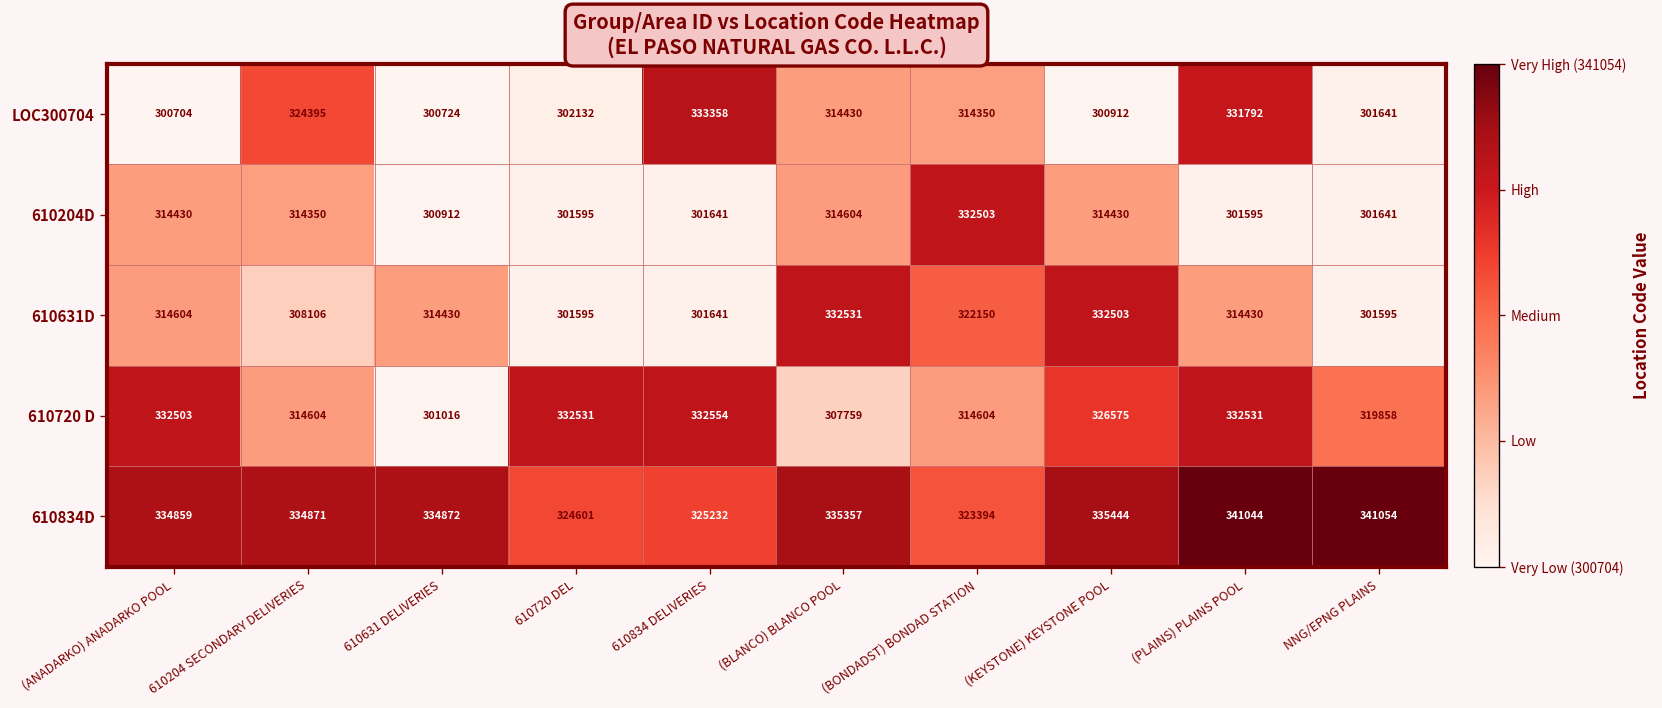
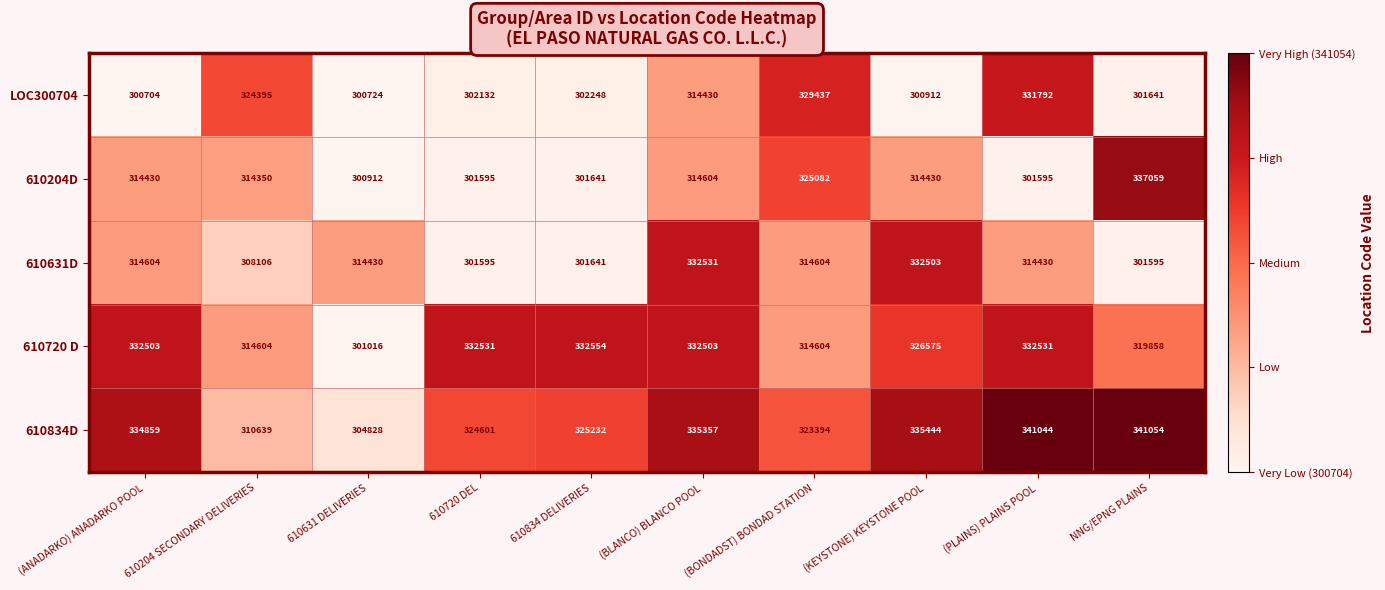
  {
    "LOC300704": {
      "(ANADARKO) ANADARKO POOL": 300704,
      "610204 SECONDARY DELIVERIES": 324395,
      "610631 DELIVERIES": 300724,
      "610720 DEL": 302132,
-     "610834 DELIVERIES": 333358,
+     "610834 DELIVERIES": 302248,
      "(BLANCO) BLANCO POOL": 314430,
-     "(BONDADST) BONDAD STATION": 314350,
+     "(BONDADST) BONDAD STATION": 329437,
      "(KEYSTONE) KEYSTONE POOL": 300912,
      "(PLAINS) PLAINS POOL": 331792,
      "NNG/EPNG PLAINS": 301641
    },
    "610204D": {
      "(ANADARKO) ANADARKO POOL": 314430,
      "610204 SECONDARY DELIVERIES": 314350,
      "610631 DELIVERIES": 300912,
      "610720 DEL": 301595,
      "610834 DELIVERIES": 301641,
      "(BLANCO) BLANCO POOL": 314604,
-     "(BONDADST) BONDAD STATION": 332503,
+     "(BONDADST) BONDAD STATION": 325082,
      "(KEYSTONE) KEYSTONE POOL": 314430,
      "(PLAINS) PLAINS POOL": 301595,
-     "NNG/EPNG PLAINS": 301641
+     "NNG/EPNG PLAINS": 337059
    },
    "610631D": {
      "(ANADARKO) ANADARKO POOL": 314604,
      "610204 SECONDARY DELIVERIES": 308106,
      "610631 DELIVERIES": 314430,
      "610720 DEL": 301595,
      "610834 DELIVERIES": 301641,
      "(BLANCO) BLANCO POOL": 332531,
-     "(BONDADST) BONDAD STATION": 322150,
+     "(BONDADST) BONDAD STATION": 314604,
      "(KEYSTONE) KEYSTONE POOL": 332503,
      "(PLAINS) PLAINS POOL": 314430,
      "NNG/EPNG PLAINS": 301595
    },
    "610720 D": {
      "(ANADARKO) ANADARKO POOL": 332503,
      "610204 SECONDARY DELIVERIES": 314604,
      "610631 DELIVERIES": 301016,
      "610720 DEL": 332531,
      "610834 DELIVERIES": 332554,
-     "(BLANCO) BLANCO POOL": 307759,
+     "(BLANCO) BLANCO POOL": 332503,
      "(BONDADST) BONDAD STATION": 314604,
      "(KEYSTONE) KEYSTONE POOL": 326575,
      "(PLAINS) PLAINS POOL": 332531,
      "NNG/EPNG PLAINS": 319858
    },
    "610834D": {
      "(ANADARKO) ANADARKO POOL": 334859,
-     "610204 SECONDARY DELIVERIES": 334871,
-     "610631 DELIVERIES": 334872,
+     "610204 SECONDARY DELIVERIES": 310639,
+     "610631 DELIVERIES": 304828,
      "610720 DEL": 324601,
      "610834 DELIVERIES": 325232,
      "(BLANCO) BLANCO POOL": 335357,
      "(BONDADST) BONDAD STATION": 323394,
      "(KEYSTONE) KEYSTONE POOL": 335444,
      "(PLAINS) PLAINS POOL": 341044,
      "NNG/EPNG PLAINS": 341054
    }
  }
